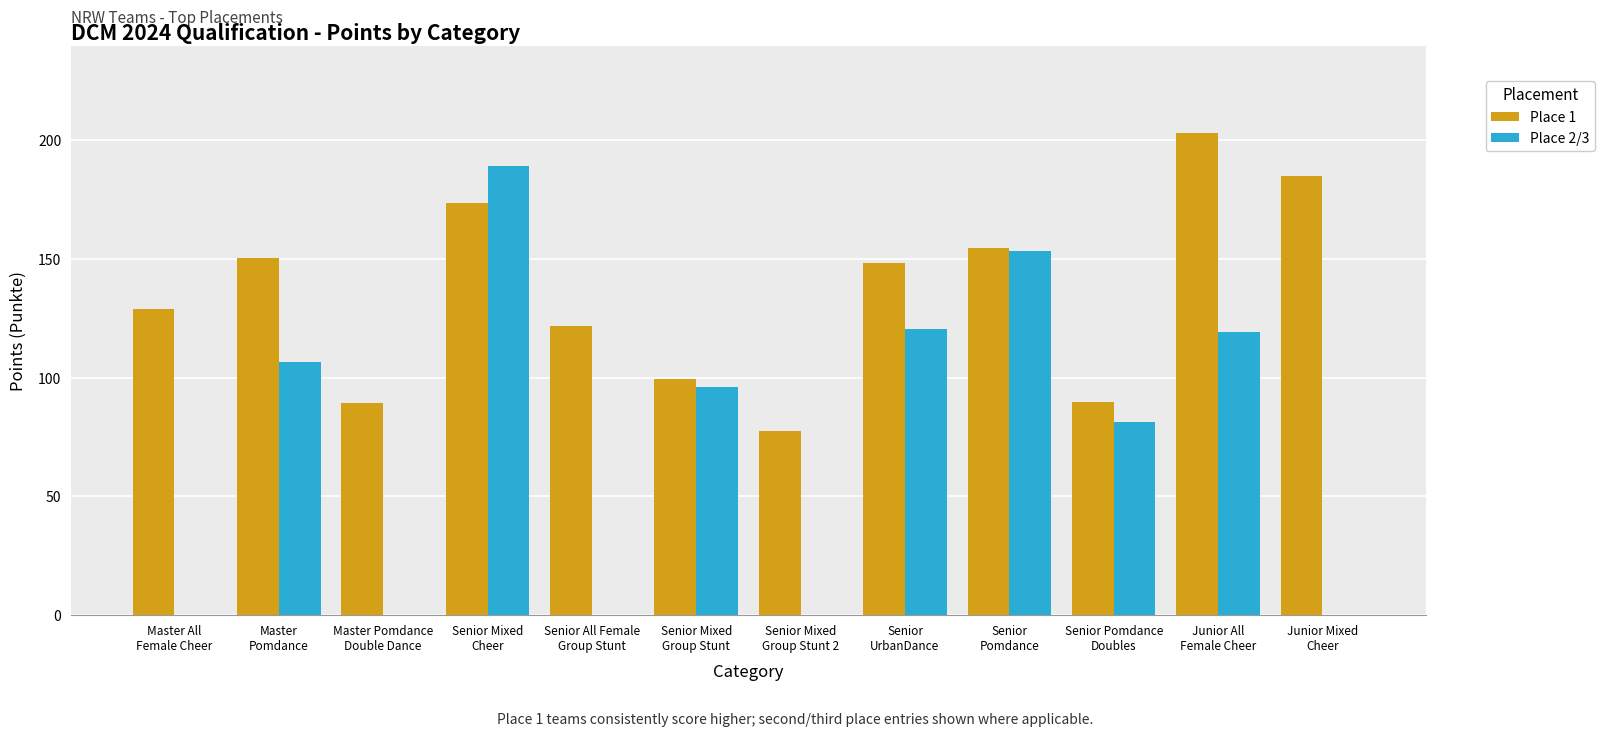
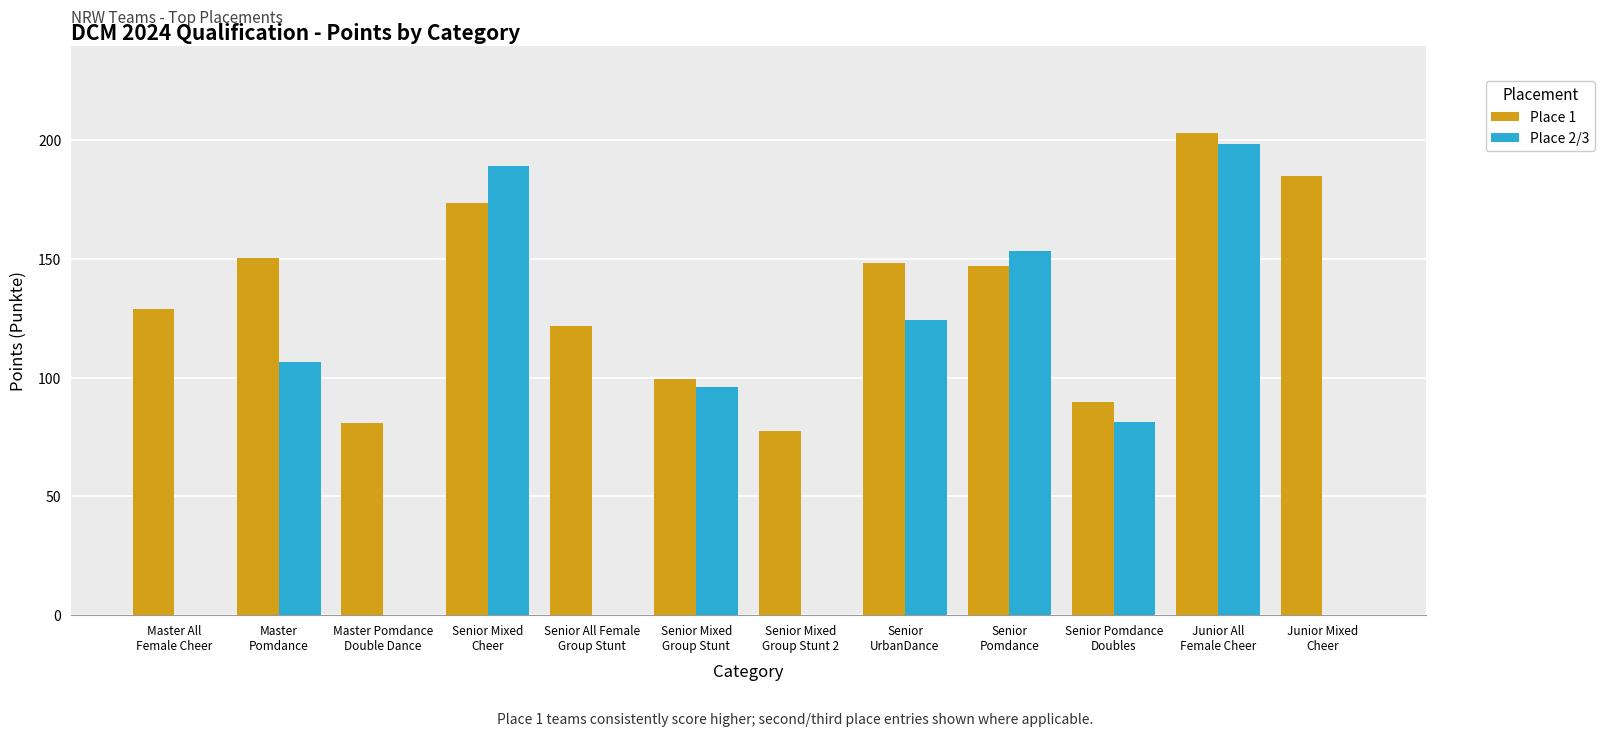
  {
    "Place 1": {
      "Master All Female Cheer": 129,
      "Master Pomdance": 151,
-     "Master Pomdance Double Dance": 90,
+     "Master Pomdance Double Dance": 81,
      "Senior Mixed Cheer": 174,
      "Senior All Female Group Stunt": 122,
      "Senior Mixed Group Stunt": 100,
      "Senior Mixed Group Stunt 2": 78,
      "Senior UrbanDance": 149,
-     "Senior Pomdance": 155,
+     "Senior Pomdance": 147,
      "Senior Pomdance Doubles": 90,
      "Junior All Female Cheer": 203,
      "Junior Mixed Cheer": 185
    },
    "Place 2/3": {
      "Master All Female Cheer": 0,
      "Master Pomdance": 107,
      "Master Pomdance Double Dance": 0,
      "Senior Mixed Cheer": 189,
      "Senior All Female Group Stunt": 0,
      "Senior Mixed Group Stunt": 96,
      "Senior Mixed Group Stunt 2": 0,
-     "Senior UrbanDance": 121,
+     "Senior UrbanDance": 124,
      "Senior Pomdance": 154,
      "Senior Pomdance Doubles": 81,
-     "Junior All Female Cheer": 119,
+     "Junior All Female Cheer": 199,
      "Junior Mixed Cheer": 0
    }
  }
